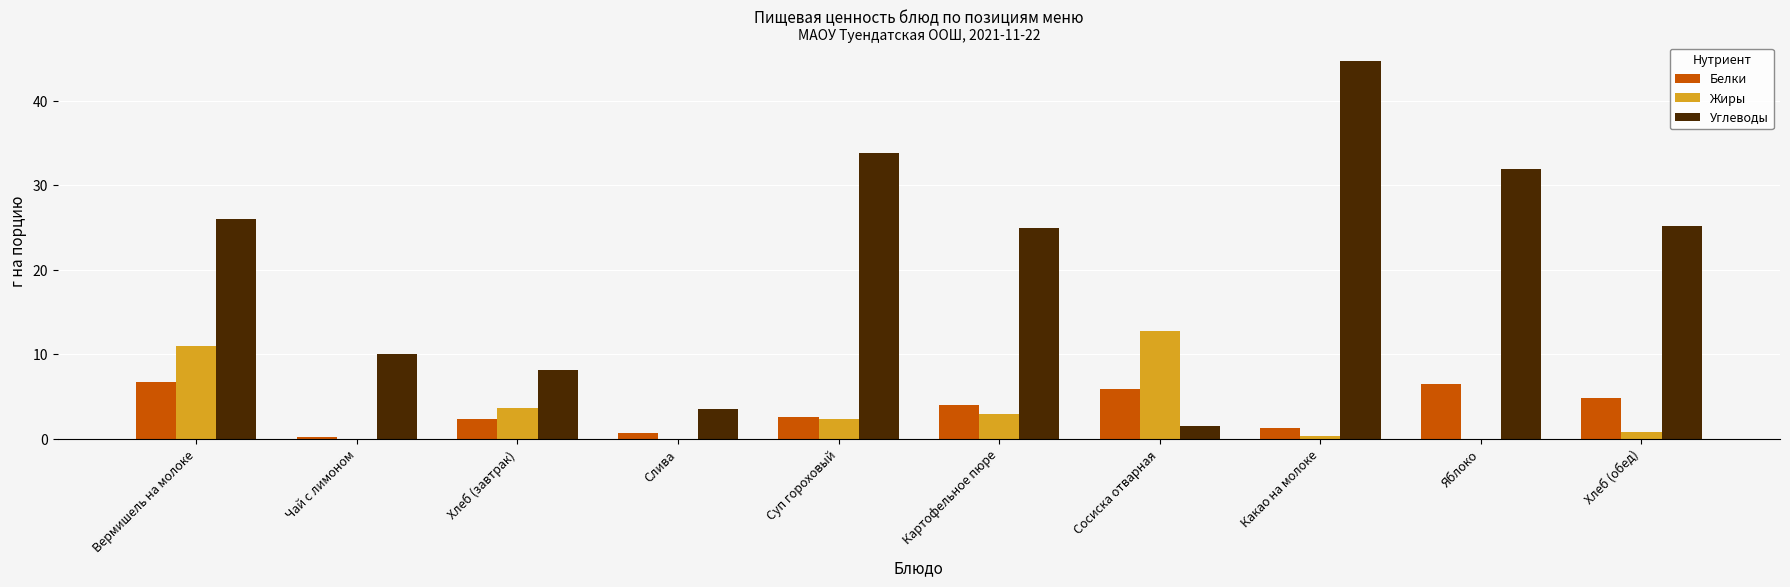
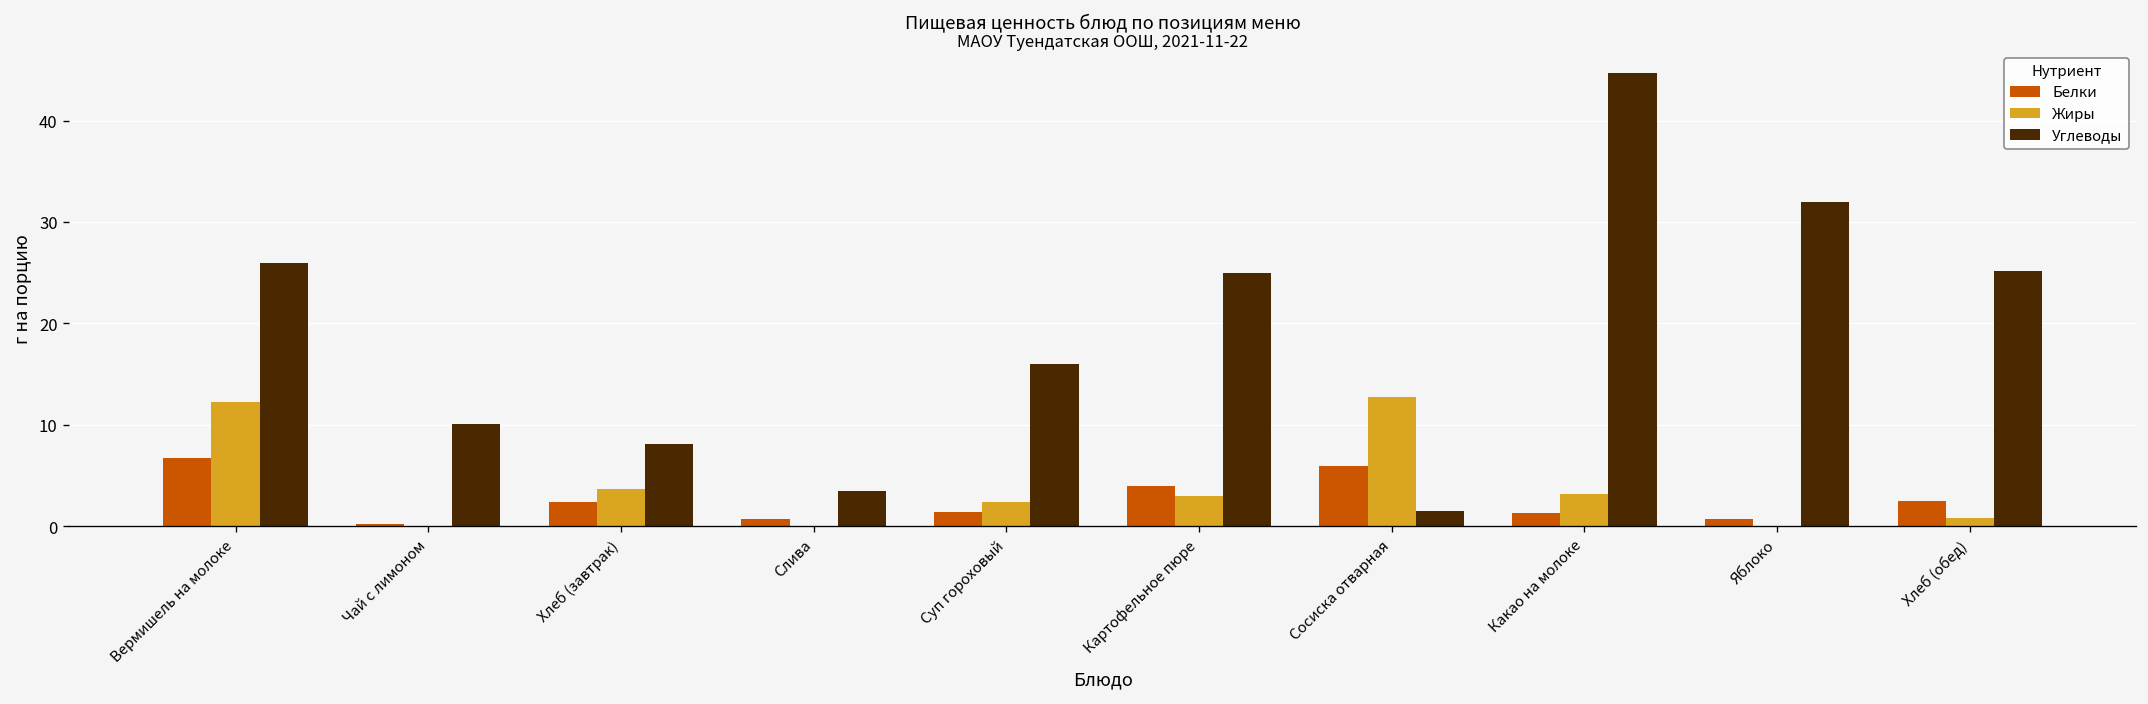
  {
    "Белки": {
      "Вермишель на молоке": 7,
      "Хлеб (завтрак)": 2,
      "Слива": 1,
-     "Суп гороховый": 3,
+     "Суп гороховый": 1,
      "Картофельное пюре": 4,
      "Сосиска отварная": 6,
      "Какао на молоке": 1,
-     "Яблоко": 7,
-     "Хлеб (обед)": 5
+     "Яблоко": 1,
+     "Хлеб (обед)": 3
    },
    "Жиры": {
-     "Вермишель на молоке": 11,
+     "Вермишель на молоке": 12,
      "Чай с лимоном": 0,
      "Хлеб (завтрак)": 4,
      "Слива": 0,
      "Суп гороховый": 2,
      "Картофельное пюре": 3,
      "Сосиска отварная": 13,
-     "Какао на молоке": 0,
+     "Какао на молоке": 3,
      "Яблоко": 0,
      "Хлеб (обед)": 1
    },
    "Углеводы": {
      "Вермишель на молоке": 26,
      "Чай с лимоном": 10,
      "Хлеб (завтрак)": 8,
      "Слива": 4,
-     "Суп гороховый": 34,
+     "Суп гороховый": 16,
      "Картофельное пюре": 25,
      "Сосиска отварная": 2,
      "Какао на молоке": 45,
      "Яблоко": 32,
      "Хлеб (обед)": 25
    }
  }
